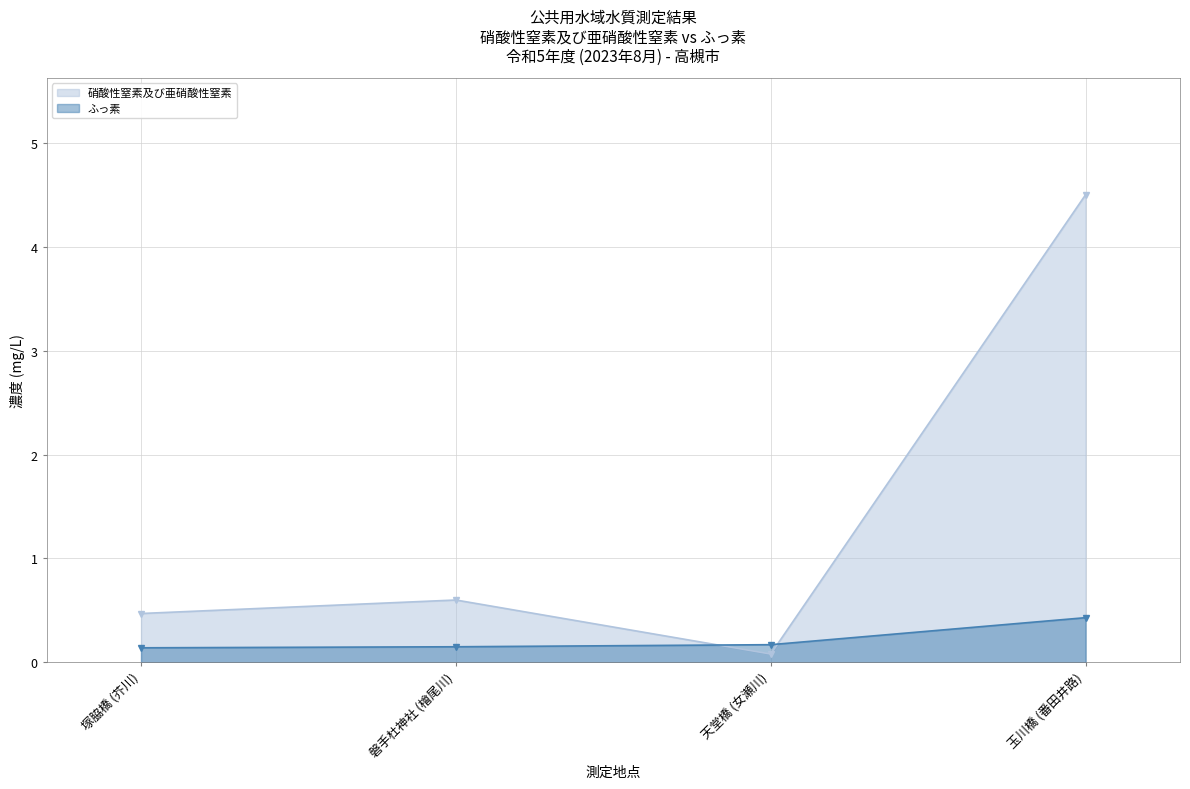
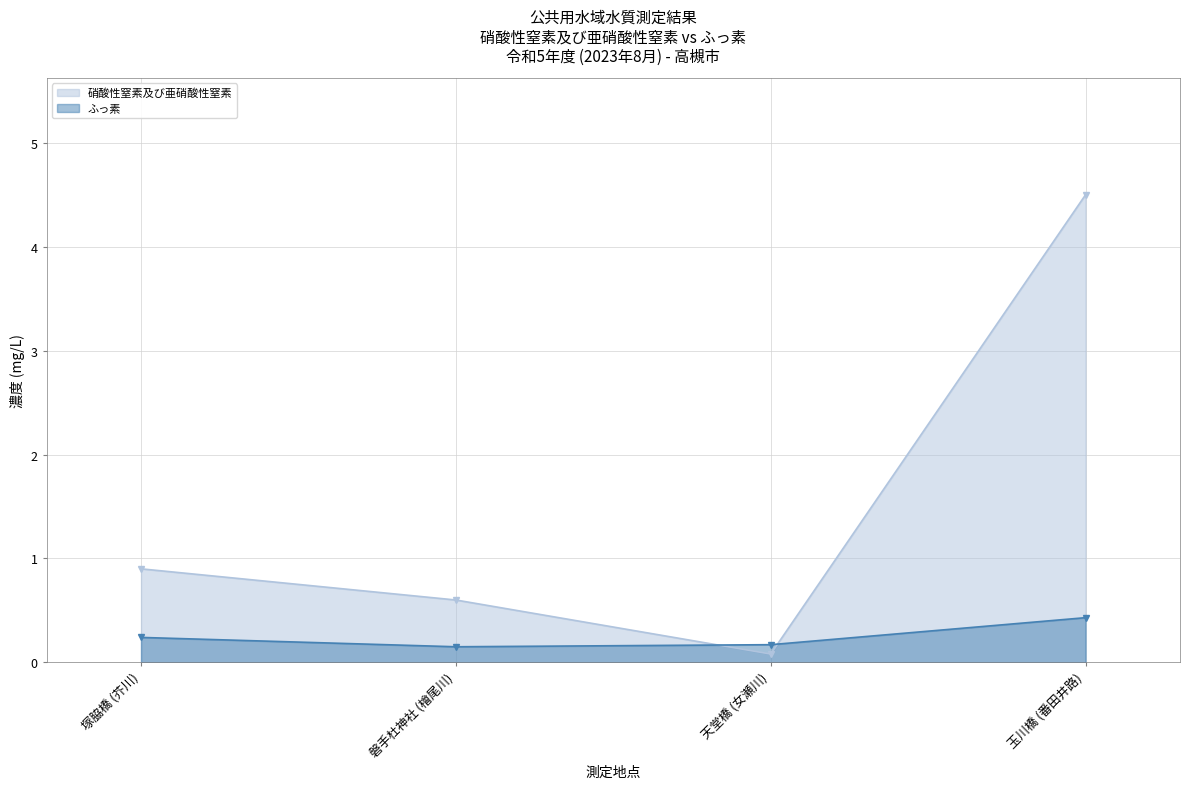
  {
    "硝酸性窒素及び亜硝酸性窒素": {
-     "塚脇橋 (芥川)": 0.47,
+     "塚脇橋 (芥川)": 0.90,
      "磐手杜神社 (檜尾川)": 0.60,
      "天堂橋 (女瀬川)": 0.08,
      "玉川橋 (番田井路)": 4.50
    },
    "ふっ素": {
-     "塚脇橋 (芥川)": 0.14,
+     "塚脇橋 (芥川)": 0.24,
      "磐手杜神社 (檜尾川)": 0.15,
      "天堂橋 (女瀬川)": 0.17,
      "玉川橋 (番田井路)": 0.43
    }
  }
